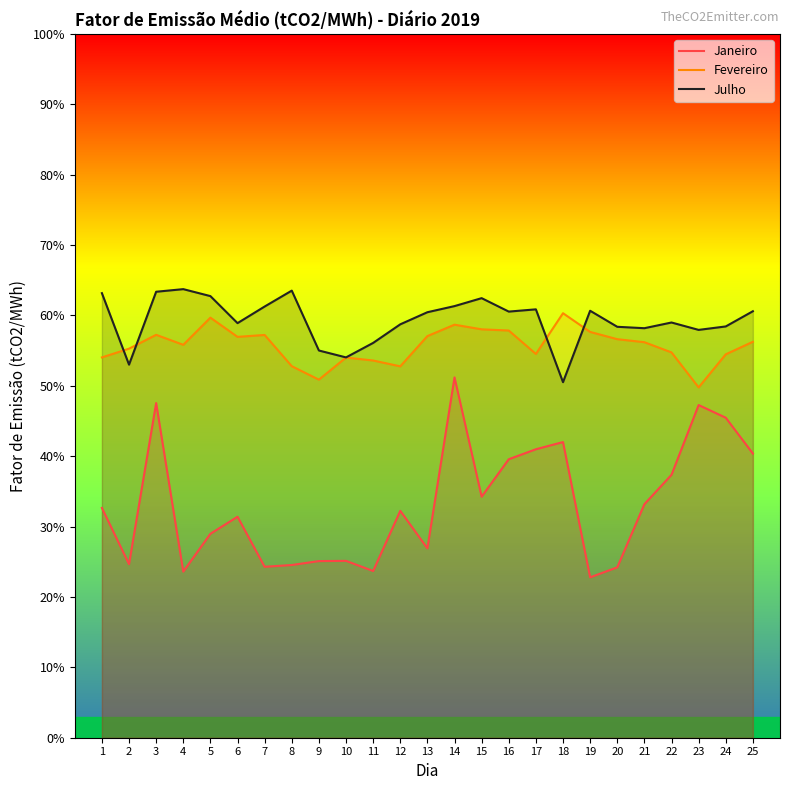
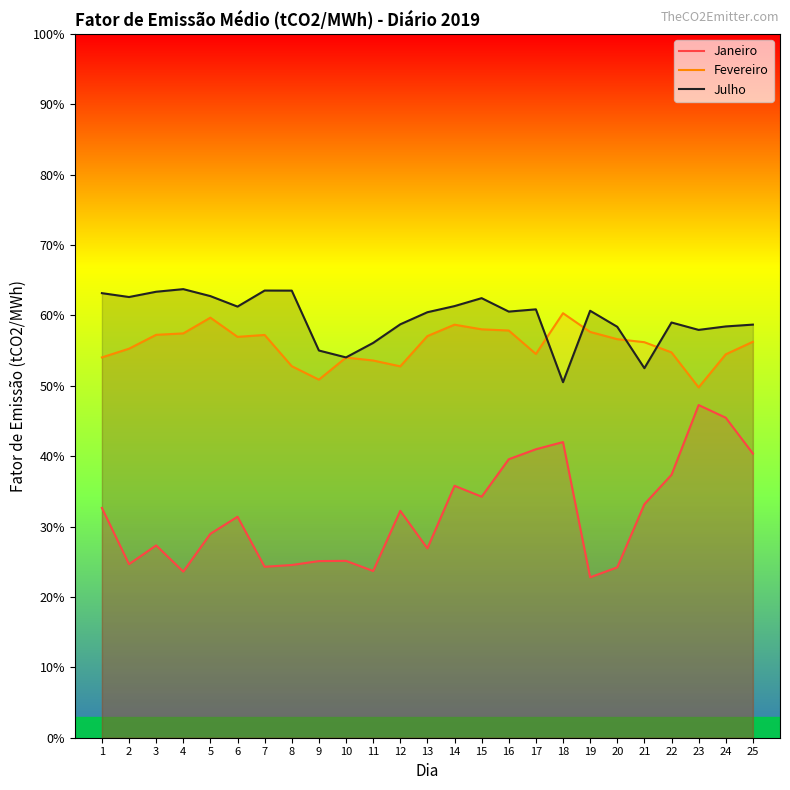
  {
    "Janeiro": {
      "1": "33%",
      "2": "25%",
-     "3": "48%",
+     "3": "27%",
      "4": "24%",
      "5": "29%",
      "6": "31%",
      "7": "24%",
      "8": "25%",
      "9": "25%",
      "10": "25%",
      "11": "24%",
      "12": "32%",
      "13": "27%",
-     "14": "51%",
+     "14": "36%",
      "15": "34%",
      "16": "40%",
      "17": "41%",
      "18": "42%",
      "19": "23%",
      "20": "24%",
      "21": "33%",
      "22": "37%",
      "23": "47%",
      "24": "45%",
      "25": "40%"
    },
    "Fevereiro": {
      "1": "54%",
      "2": "55%",
      "3": "57%",
-     "4": "56%",
+     "4": "57%",
      "5": "60%",
      "6": "57%",
      "7": "57%",
      "8": "53%",
      "9": "51%",
      "11": "54%",
      "12": "53%",
      "13": "57%",
      "14": "59%",
      "15": "58%",
      "16": "58%",
      "17": "55%",
      "18": "60%",
      "19": "58%",
      "20": "57%",
      "21": "56%",
      "22": "55%",
      "23": "50%",
      "24": "54%",
      "25": "56%"
    },
    "Julho": {
      "1": "63%",
-     "2": "53%",
+     "2": "63%",
      "3": "63%",
      "4": "64%",
      "5": "63%",
-     "6": "59%",
-     "7": "61%",
+     "6": "61%",
+     "7": "64%",
      "8": "64%",
      "9": "55%",
      "11": "56%",
      "12": "59%",
      "13": "60%",
      "14": "61%",
      "15": "62%",
      "16": "61%",
      "17": "61%",
      "18": "51%",
      "19": "61%",
      "20": "58%",
-     "21": "58%",
+     "21": "53%",
      "22": "59%",
      "23": "58%",
      "24": "58%",
-     "25": "61%"
+     "25": "59%"
    }
  }
